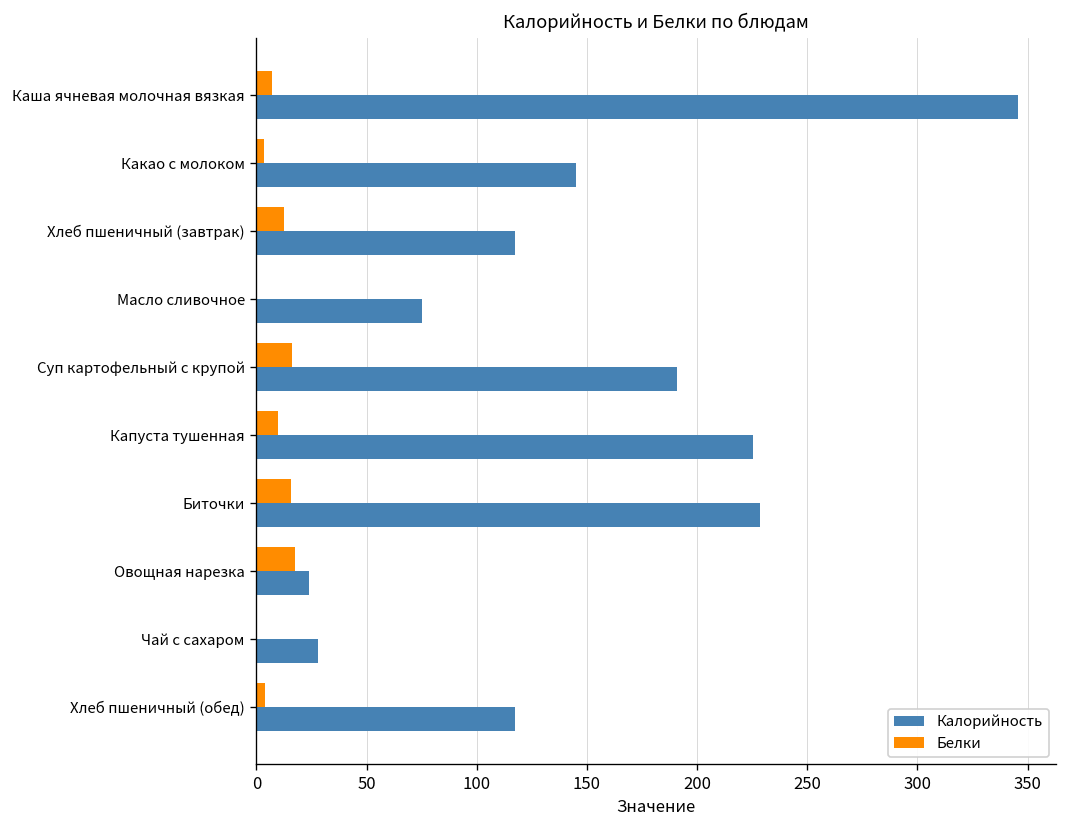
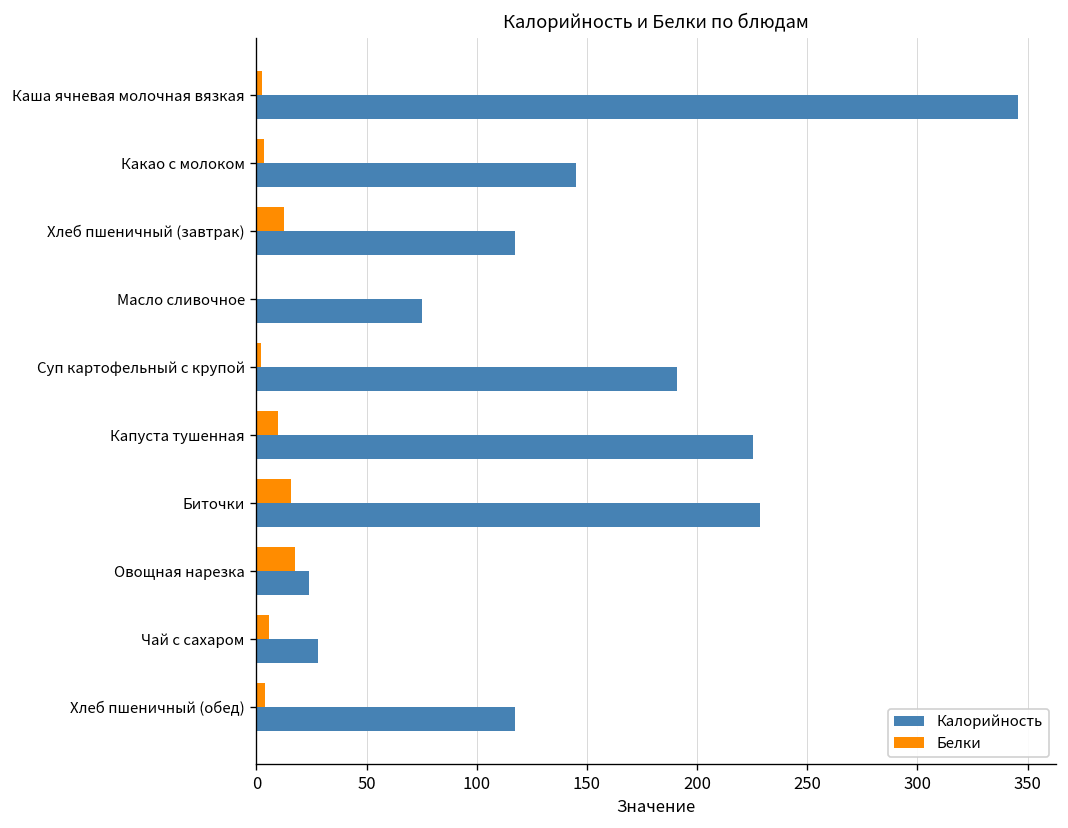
  {
    "Калорийность": {
      "Каша ячневая молочная вязкая": 346,
      "Какао с молоком": 145,
      "Хлеб пшеничный (завтрак)": 118,
      "Масло сливочное": 75,
      "Суп картофельный с крупой": 191,
      "Капуста тушенная": 226,
      "Биточки": 229,
      "Овощная нарезка": 24,
      "Чай с сахаром": 28,
      "Хлеб пшеничный (обед)": 118
    },
    "Белки": {
-     "Каша ячневая молочная вязкая": 7,
+     "Каша ячневая молочная вязкая": 2,
      "Какао с молоком": 4,
      "Хлеб пшеничный (завтрак)": 13,
      "Масло сливочное": 0,
-     "Суп картофельный с крупой": 16,
+     "Суп картофельный с крупой": 2,
      "Капуста тушенная": 10,
      "Биточки": 16,
      "Овощная нарезка": 18,
-     "Чай с сахаром": 0,
+     "Чай с сахаром": 6,
      "Хлеб пшеничный (обед)": 4
    }
  }
